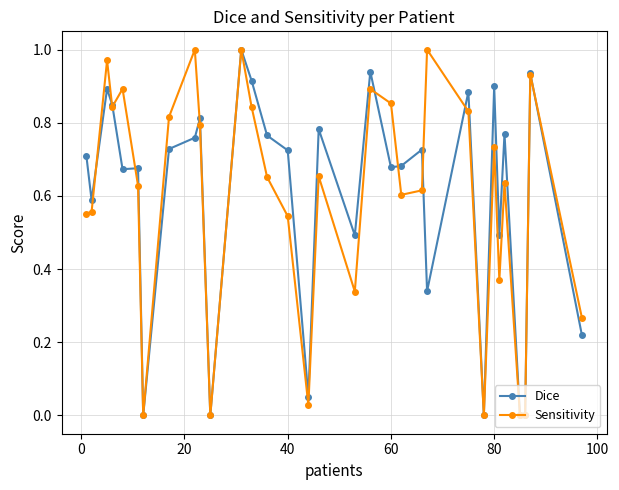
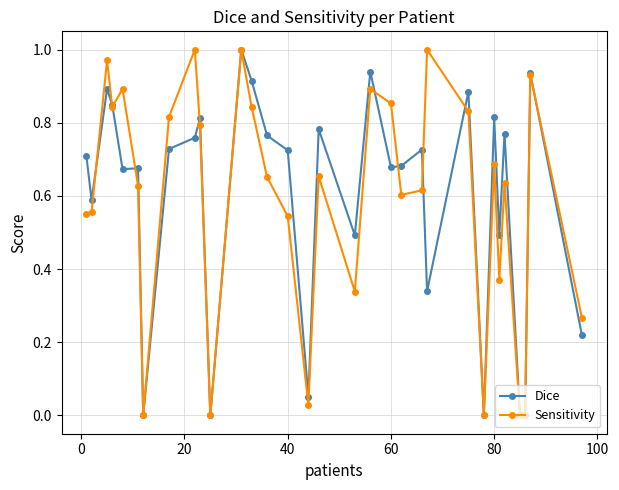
  {
    "Dice": {
      "40": 0.72,
      "60": 0.68,
-     "80": 0.90
+     "80": 0.81
    },
    "Sensitivity": {
      "40": 0.54,
      "60": 0.85,
-     "80": 0.73
+     "80": 0.69
    }
  }
